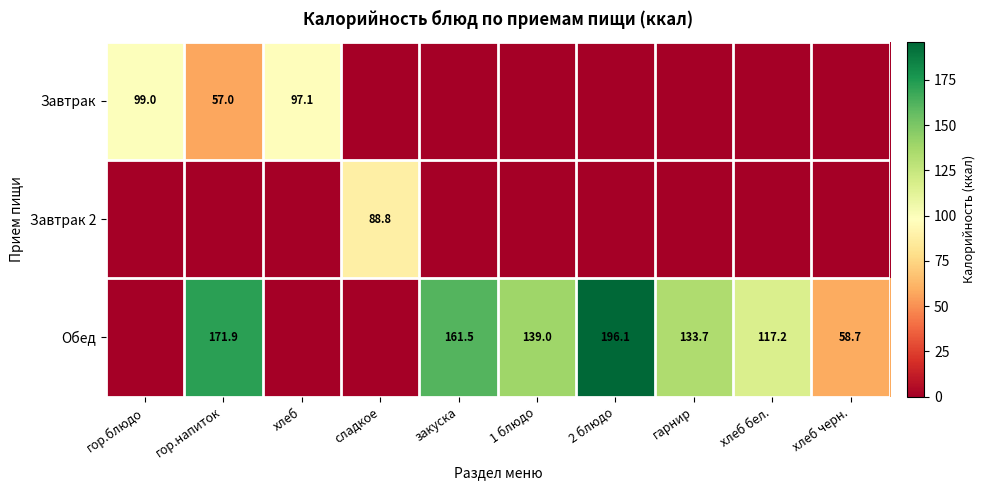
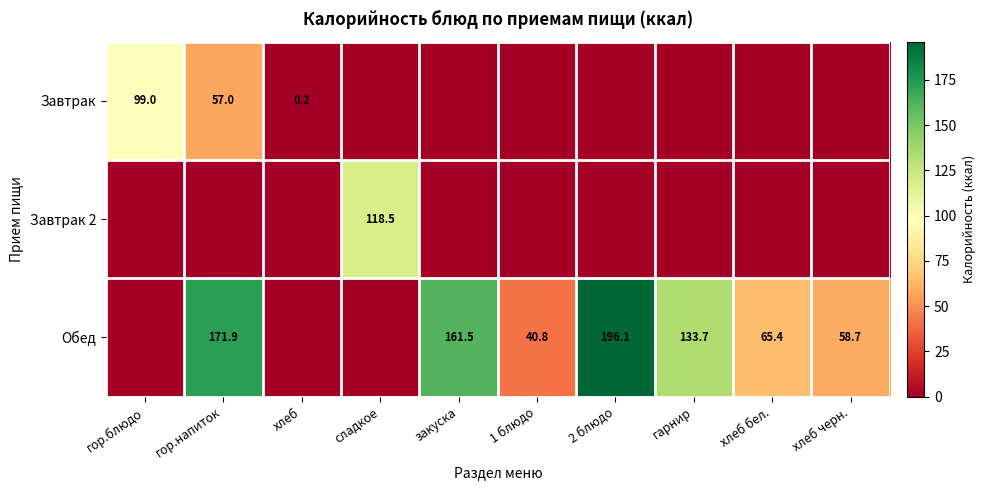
  {
    "Завтрак": {
      "гор.блюдо": 99.0,
      "гор.напиток": 57.0,
-     "хлеб": 97.1
+     "хлеб": 0.2
    },
    "Завтрак 2": {
-     "сладкое": 88.8
+     "сладкое": 118.5
    },
    "Обед": {
      "гор.напиток": 171.9,
      "закуска": 161.5,
-     "1 блюдо": 139.0,
+     "1 блюдо": 40.8,
      "2 блюдо": 196.1,
      "гарнир": 133.7,
-     "хлеб бел.": 117.2,
+     "хлеб бел.": 65.4,
      "хлеб черн.": 58.7
    }
  }
